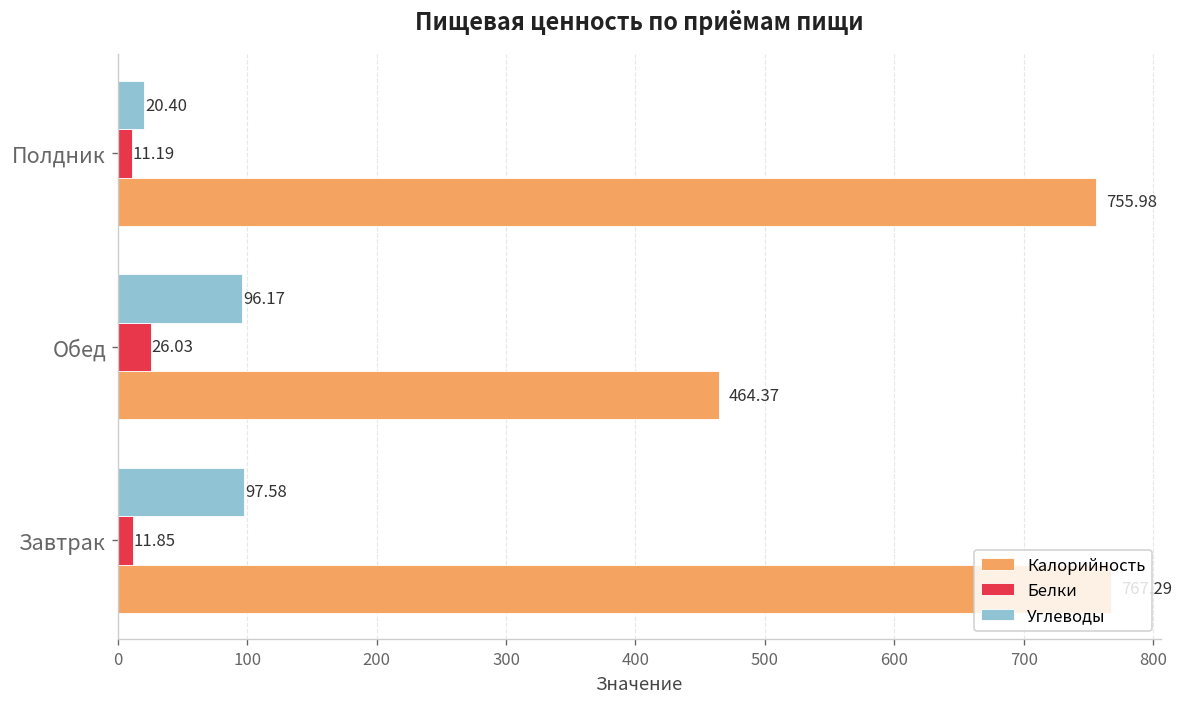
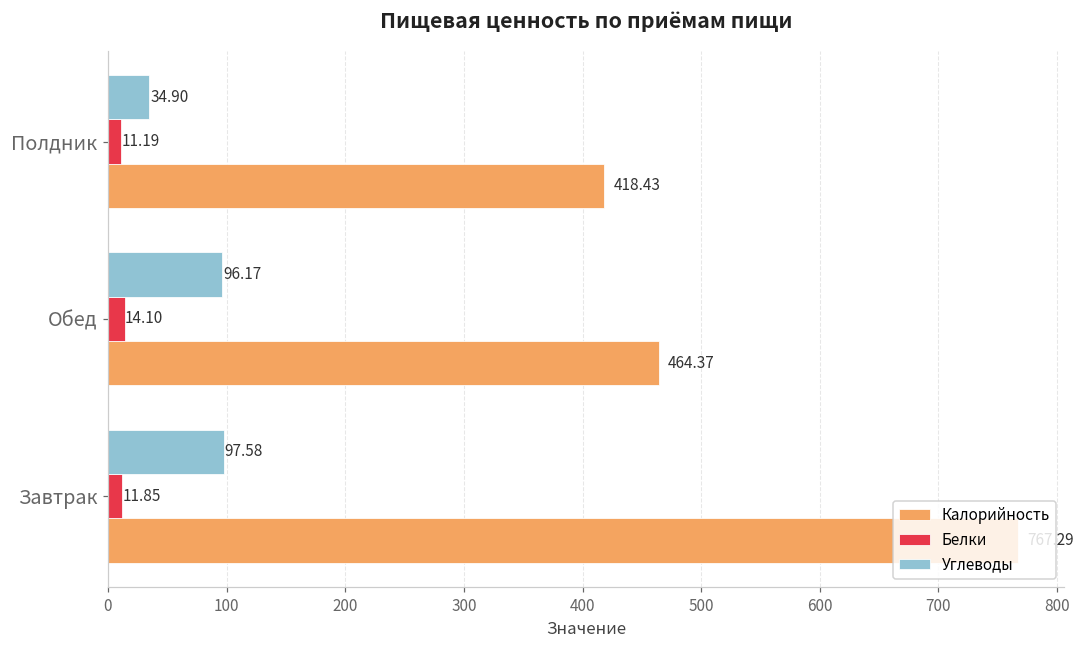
  {
    "Калорийность": {
-     "Полдник": 755.98,
+     "Полдник": 418.43,
      "Обед": 464.37
    },
    "Белки": {
      "Полдник": 11.19,
-     "Обед": 26.03,
+     "Обед": 14.10,
      "Завтрак": 11.85
    },
    "Углеводы": {
-     "Полдник": 20.40,
+     "Полдник": 34.90,
      "Обед": 96.17,
      "Завтрак": 97.58
    }
  }
